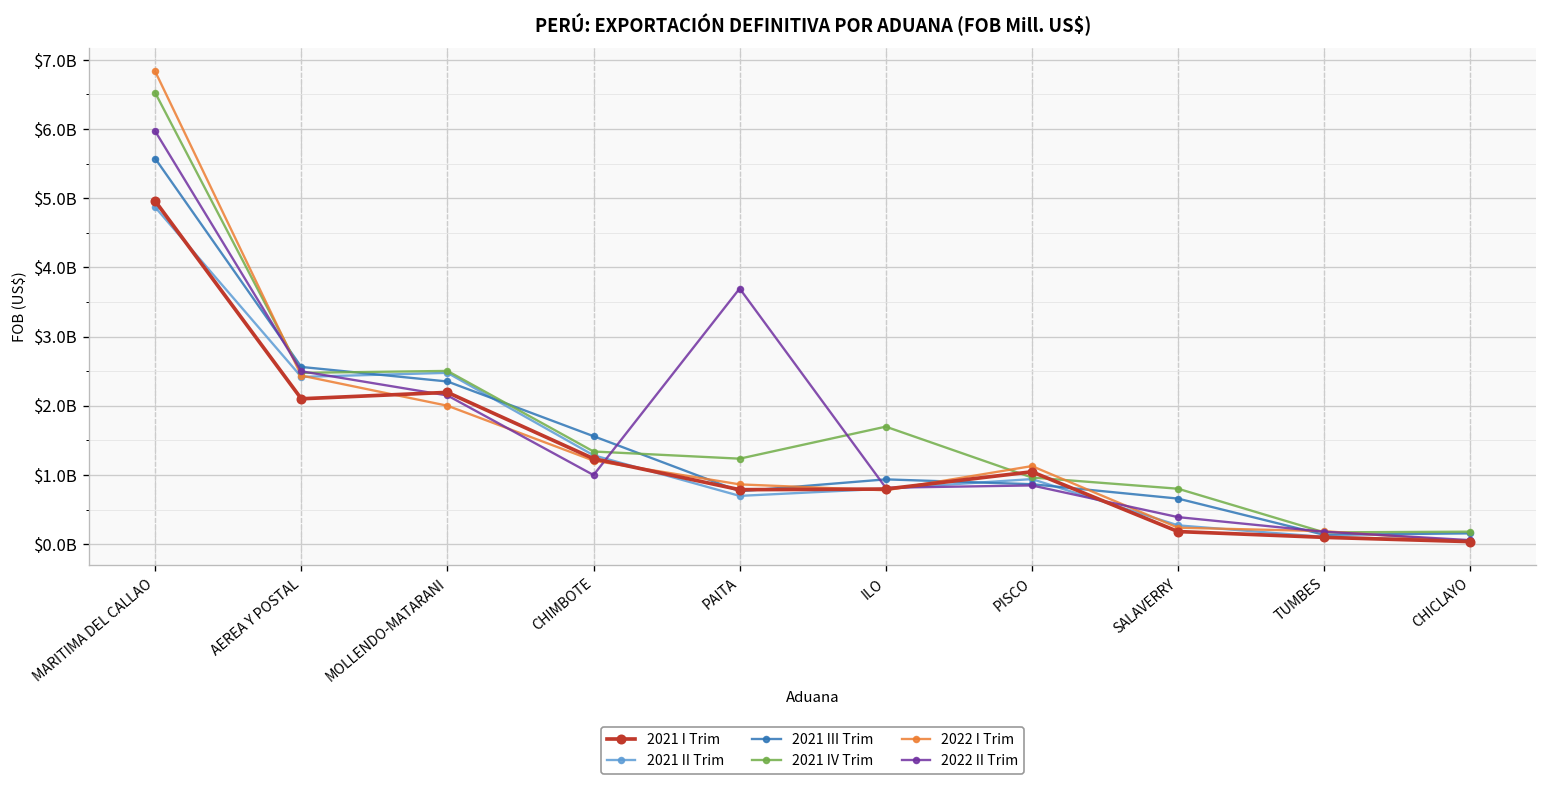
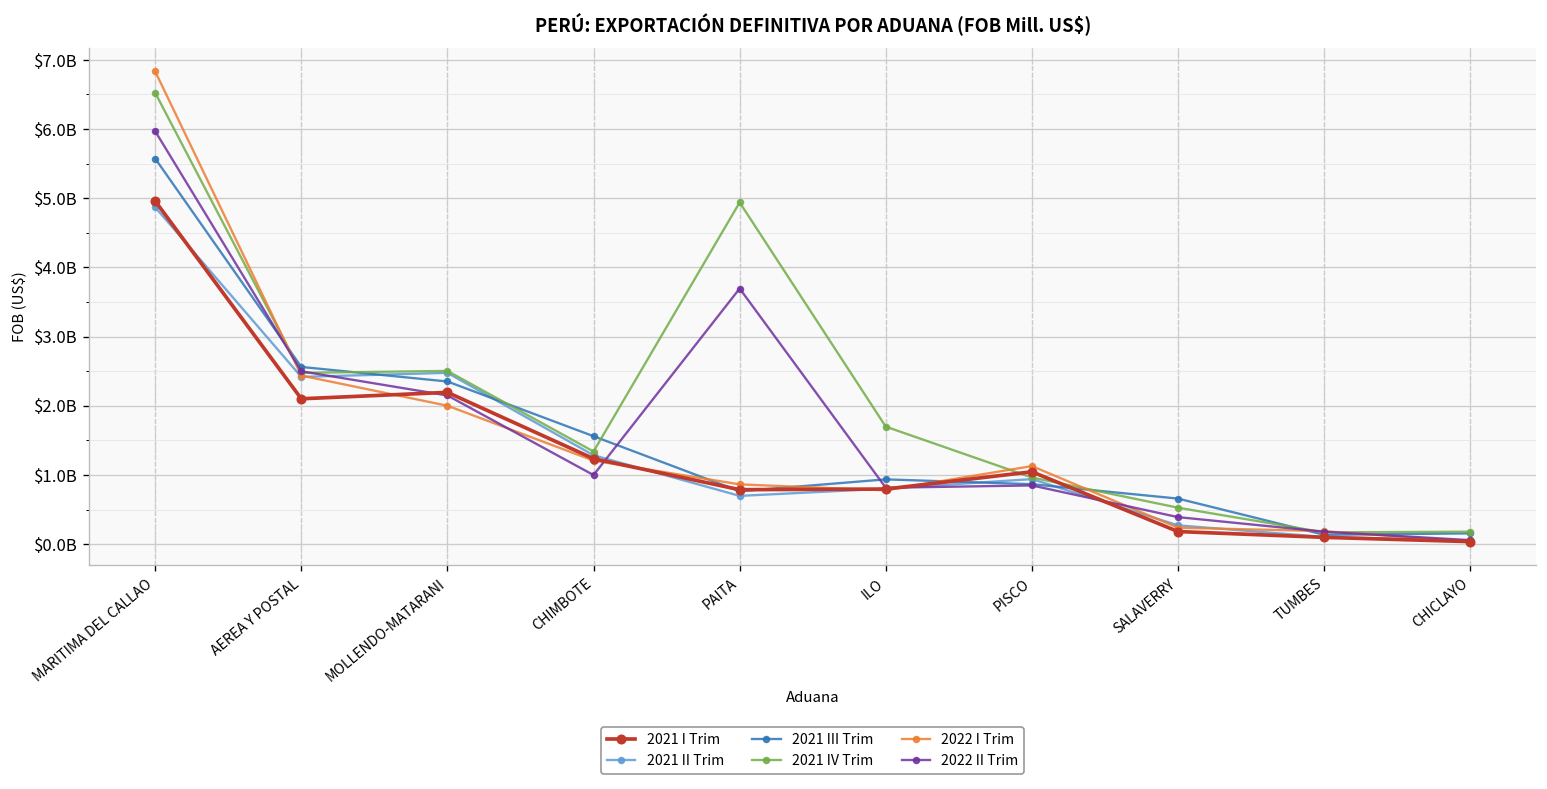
  {
    "2021 I Trim": {
      "MARITIMA DEL CALLAO": "$5000000000",
      "AEREA Y POSTAL": "$2100000000",
      "MOLLENDO-MATARANI": "$2200000000",
      "PISCO": "$1000000000",
      "SALAVERRY": "$200000000"
    },
    "2021 II Trim": {
      "MARITIMA DEL CALLAO": "$4900000000",
      "CHIMBOTE": "$1300000000",
      "PAITA": "$700000000"
    },
    "2021 III Trim": {
      "MARITIMA DEL CALLAO": "$5600000000",
      "AEREA Y POSTAL": "$2600000000",
      "MOLLENDO-MATARANI": "$2400000000",
      "CHIMBOTE": "$1600000000",
      "ILO": "$900000000",
      "SALAVERRY": "$700000000"
    },
    "2021 IV Trim": {
      "MARITIMA DEL CALLAO": "$6500000000",
      "CHIMBOTE": "$1300000000",
-     "PAITA": "$1200000000",
+     "PAITA": "$4900000000",
      "ILO": "$1700000000",
-     "SALAVERRY": "$800000000"
+     "SALAVERRY": "$500000000"
    },
    "2022 I Trim": {
      "MARITIMA DEL CALLAO": "$6800000000",
      "MOLLENDO-MATARANI": "$2000000000",
      "PAITA": "$900000000",
      "PISCO": "$1100000000"
    },
    "2022 II Trim": {
      "MARITIMA DEL CALLAO": "$6000000000",
      "MOLLENDO-MATARANI": "$2100000000",
      "CHIMBOTE": "$1000000000",
      "PAITA": "$3700000000",
      "SALAVERRY": "$400000000"
    }
  }
